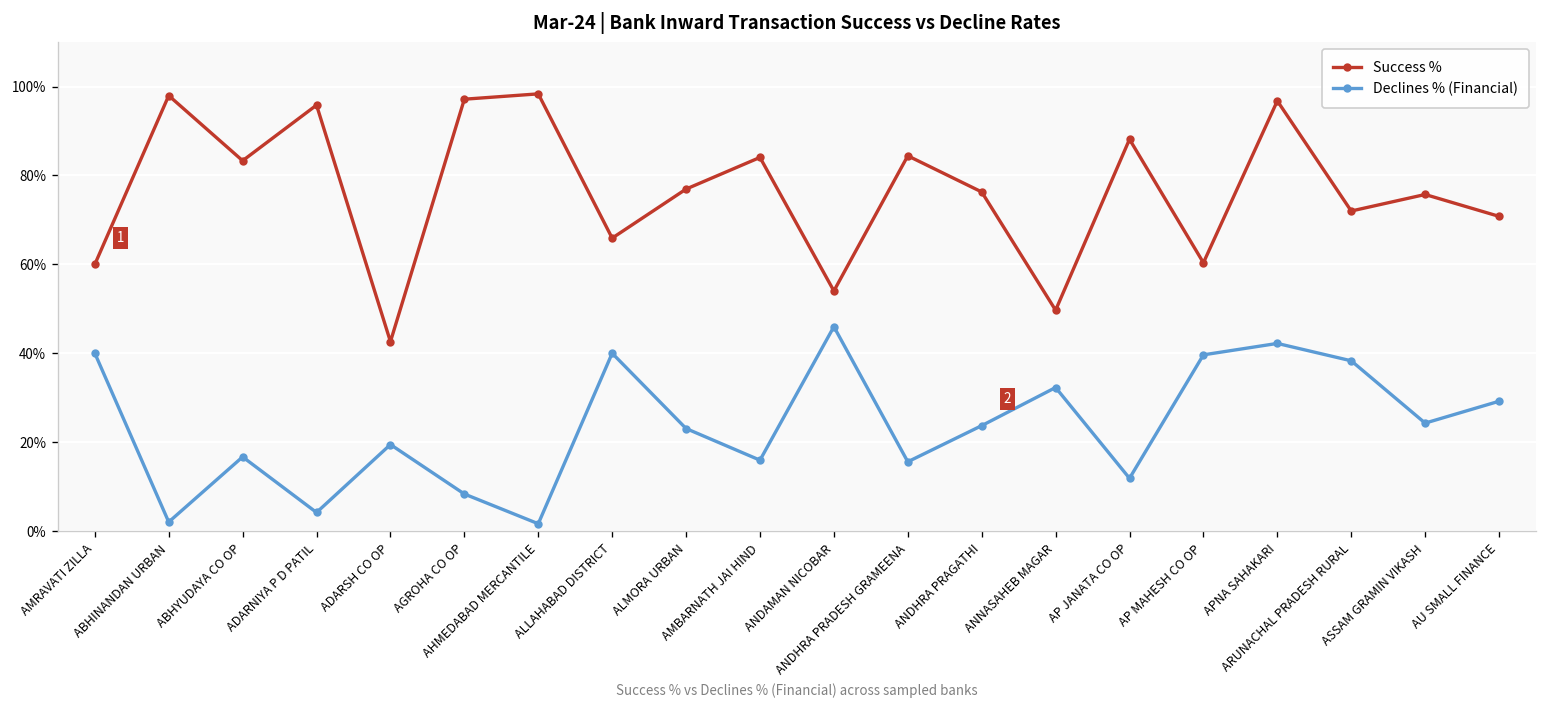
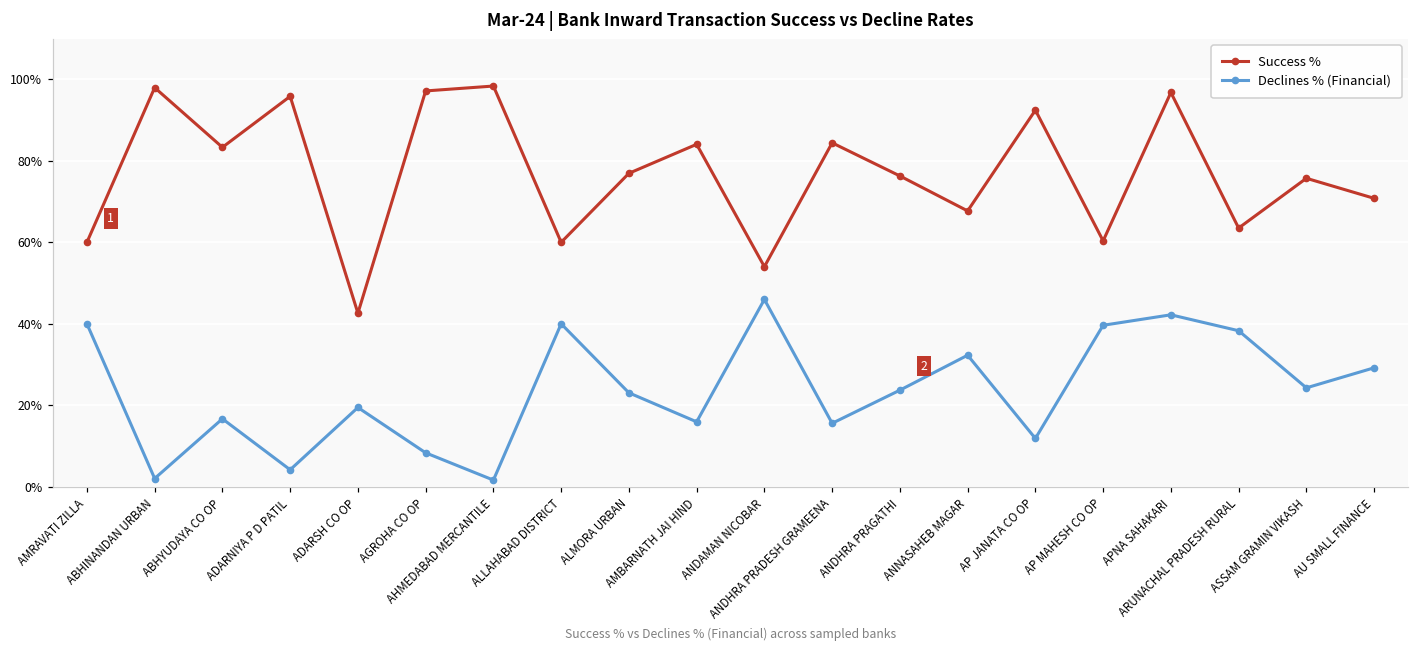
  {
    "Success %": {
      "ABHINANDAN URBAN": "98%",
      "ABHYUDAYA CO OP": "83%",
      "ADARNIYA P D PATIL": "96%",
      "ADARSH CO OP": "43%",
      "AGROHA CO OP": "97%",
      "AHMEDABAD MERCANTILE": "98%",
-     "ALLAHABAD DISTRICT": "66%",
+     "ALLAHABAD DISTRICT": "60%",
      "ALMORA URBAN": "77%",
      "AMBARNATH JAI HIND": "84%",
      "ANDAMAN NICOBAR": "54%",
      "ANDHRA PRADESH GRAMEENA": "84%",
      "ANDHRA PRAGATHI": "76%",
-     "ANNASAHEB MAGAR": "50%",
-     "AP JANATA CO OP": "88%",
+     "ANNASAHEB MAGAR": "68%",
+     "AP JANATA CO OP": "92%",
      "AP MAHESH CO OP": "60%",
      "APNA SAHAKARI": "97%",
-     "ARUNACHAL PRADESH RURAL": "72%",
+     "ARUNACHAL PRADESH RURAL": "64%",
      "ASSAM GRAMIN VIKASH": "76%",
      "AU SMALL FINANCE": "71%"
    },
    "Declines % (Financial)": {
      "AMRAVATI ZILLA": "40%",
      "ABHINANDAN URBAN": "2%",
      "ABHYUDAYA CO OP": "17%",
      "ADARNIYA P D PATIL": "4%",
      "ADARSH CO OP": "19%",
      "AGROHA CO OP": "8%",
      "AHMEDABAD MERCANTILE": "2%",
      "ALLAHABAD DISTRICT": "40%",
      "ALMORA URBAN": "23%",
      "AMBARNATH JAI HIND": "16%",
      "ANDAMAN NICOBAR": "46%",
      "ANDHRA PRADESH GRAMEENA": "16%",
      "ANNASAHEB MAGAR": "32%",
      "AP JANATA CO OP": "12%",
      "AP MAHESH CO OP": "40%",
      "APNA SAHAKARI": "42%",
      "ARUNACHAL PRADESH RURAL": "38%",
      "ASSAM GRAMIN VIKASH": "24%",
      "AU SMALL FINANCE": "29%"
    }
  }
